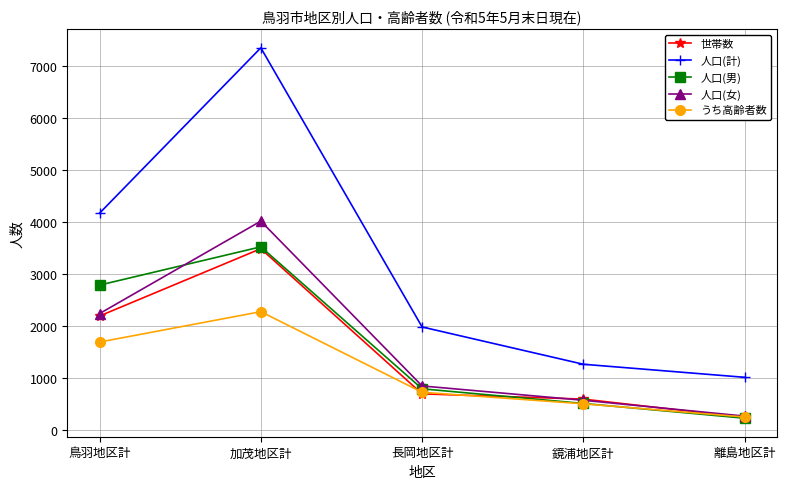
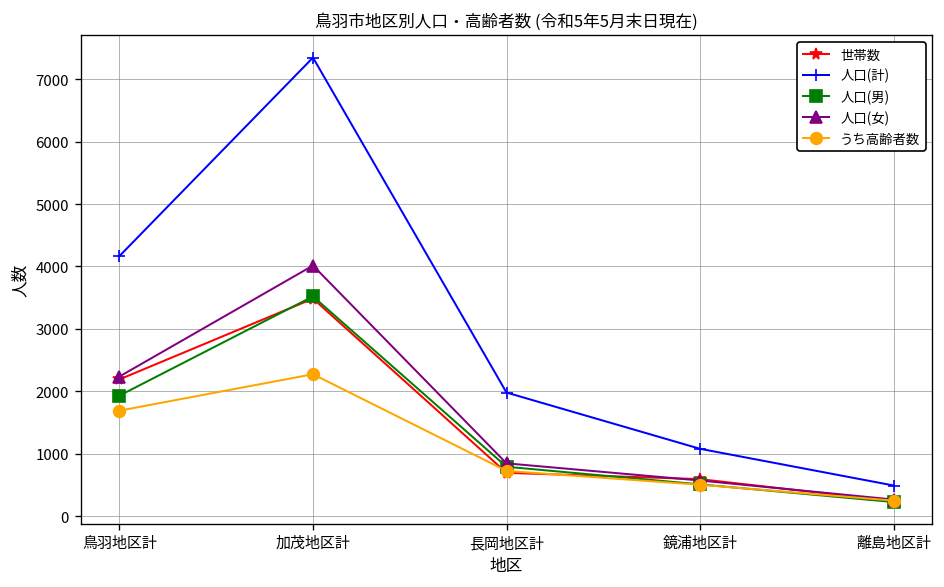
  {
    "人口(計)": {
      "鳥羽地区計": 4200,
      "加茂地区計": 7300,
      "長岡地区計": 2000,
-     "鏡浦地区計": 1300,
-     "離島地区計": 1000
+     "鏡浦地区計": 1100,
+     "離島地区計": 500
    },
    "人口(男)": {
-     "鳥羽地区計": 2800,
+     "鳥羽地区計": 1900,
      "長岡地区計": 800
    },
    "人口(女)": {
      "加茂地区計": 4000,
      "長岡地区計": 800
    },
    "うち高齢者数": {
      "鳥羽地区計": 1700,
      "加茂地区計": 2300
    }
  }
